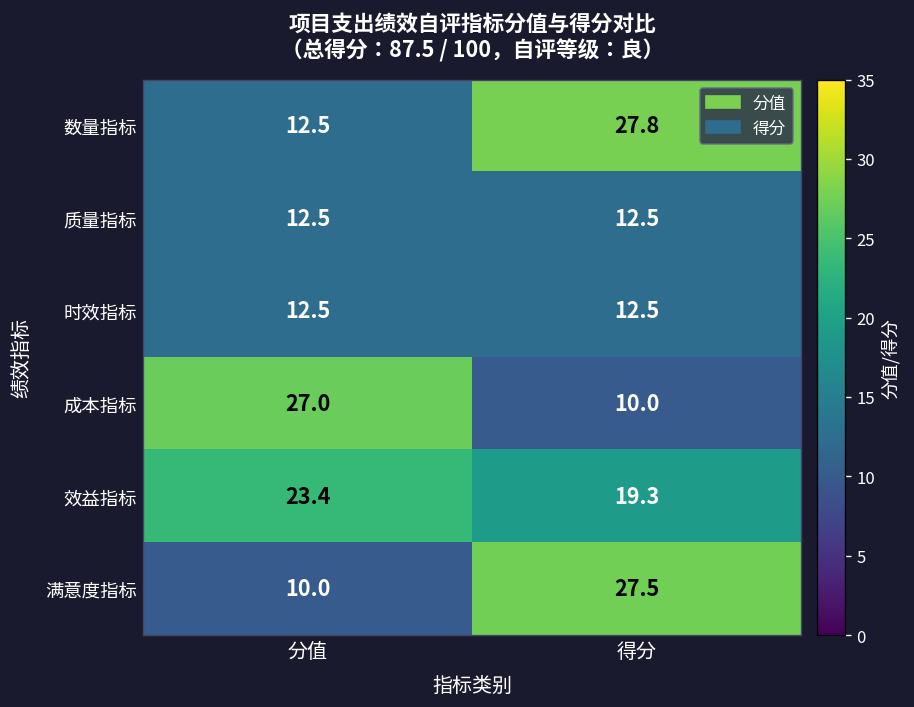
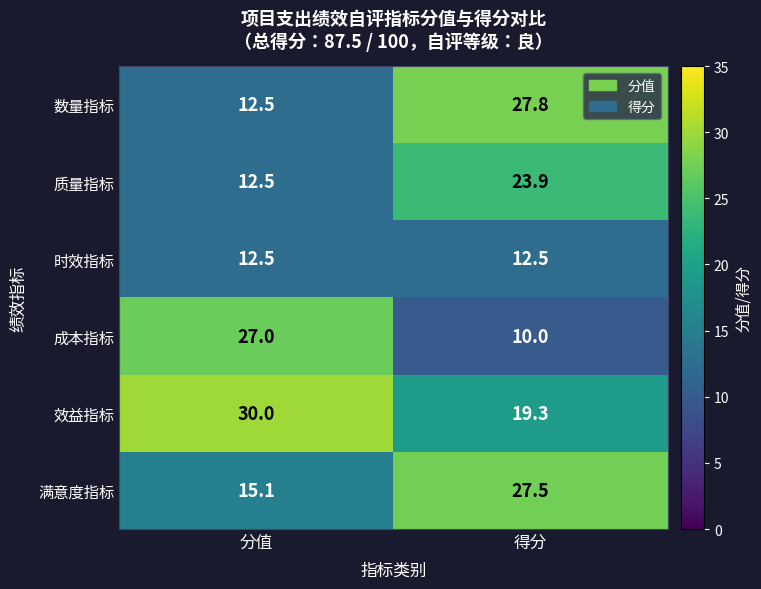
  {
    "数量指标": {
      "分值": 12.5,
      "得分": 27.8
    },
    "质量指标": {
      "分值": 12.5,
-     "得分": 12.5
+     "得分": 23.9
    },
    "时效指标": {
      "分值": 12.5,
      "得分": 12.5
    },
    "成本指标": {
      "分值": 27.0,
      "得分": 10.0
    },
    "效益指标": {
-     "分值": 23.4,
+     "分值": 30.0,
      "得分": 19.3
    },
    "满意度指标": {
-     "分值": 10.0,
+     "分值": 15.1,
      "得分": 27.5
    }
  }
